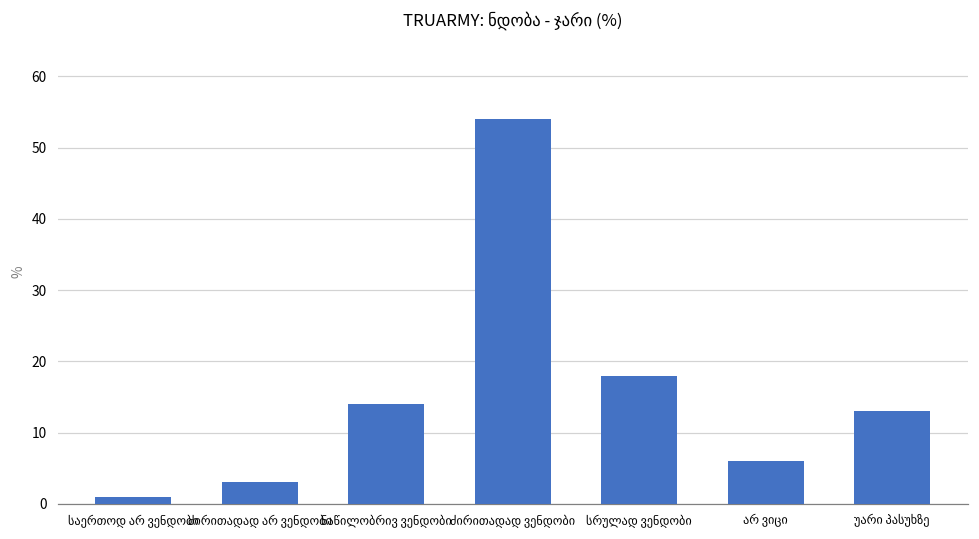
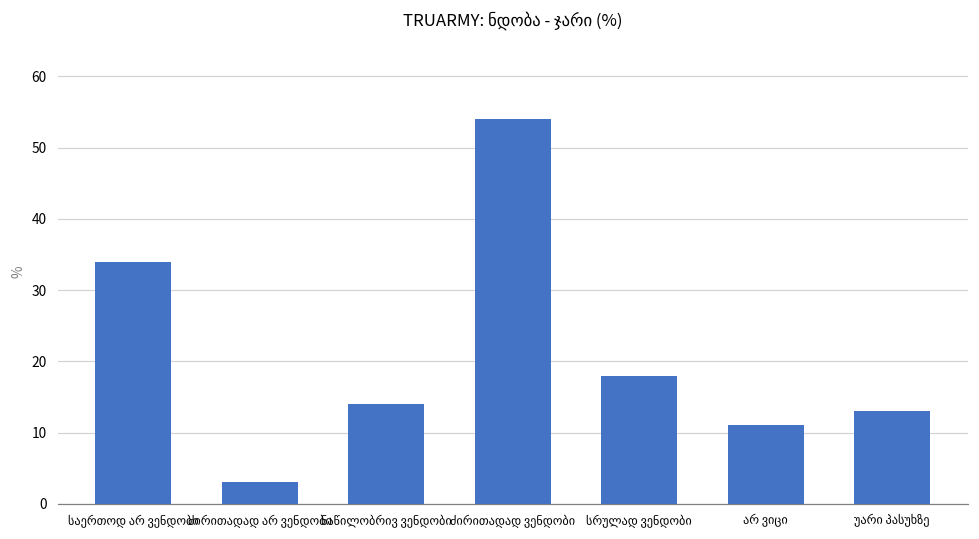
  {
-   "საერთოდ არ ვენდობი": 1,
+   "საერთოდ არ ვენდობი": 34,
    "ძირითადად არ ვენდობი": 3,
    "ნაწილობრივ ვენდობი": 14,
    "ძირითადად ვენდობი": 54,
    "სრულად ვენდობი": 18,
-   "არ ვიცი": 6,
+   "არ ვიცი": 11,
    "უარი პასუხზე": 13
  }
